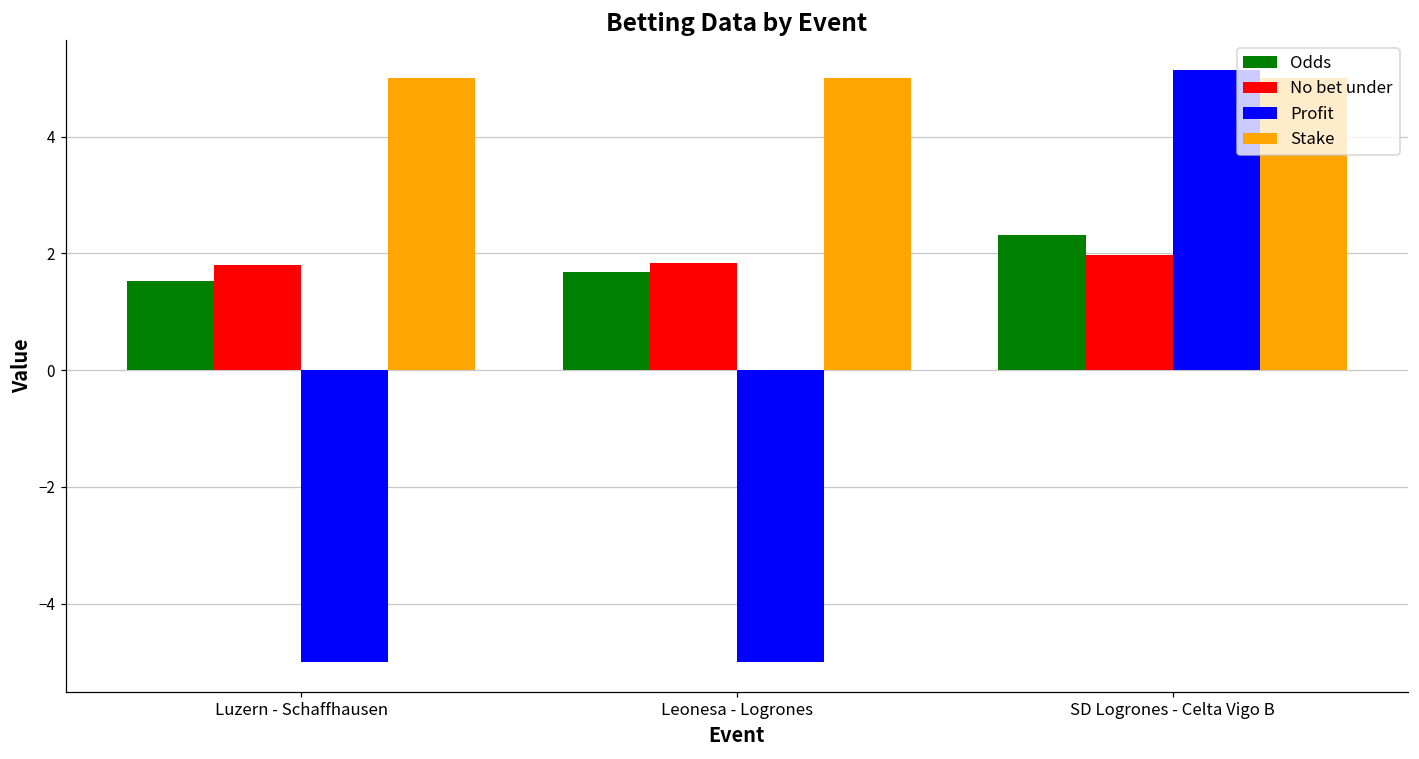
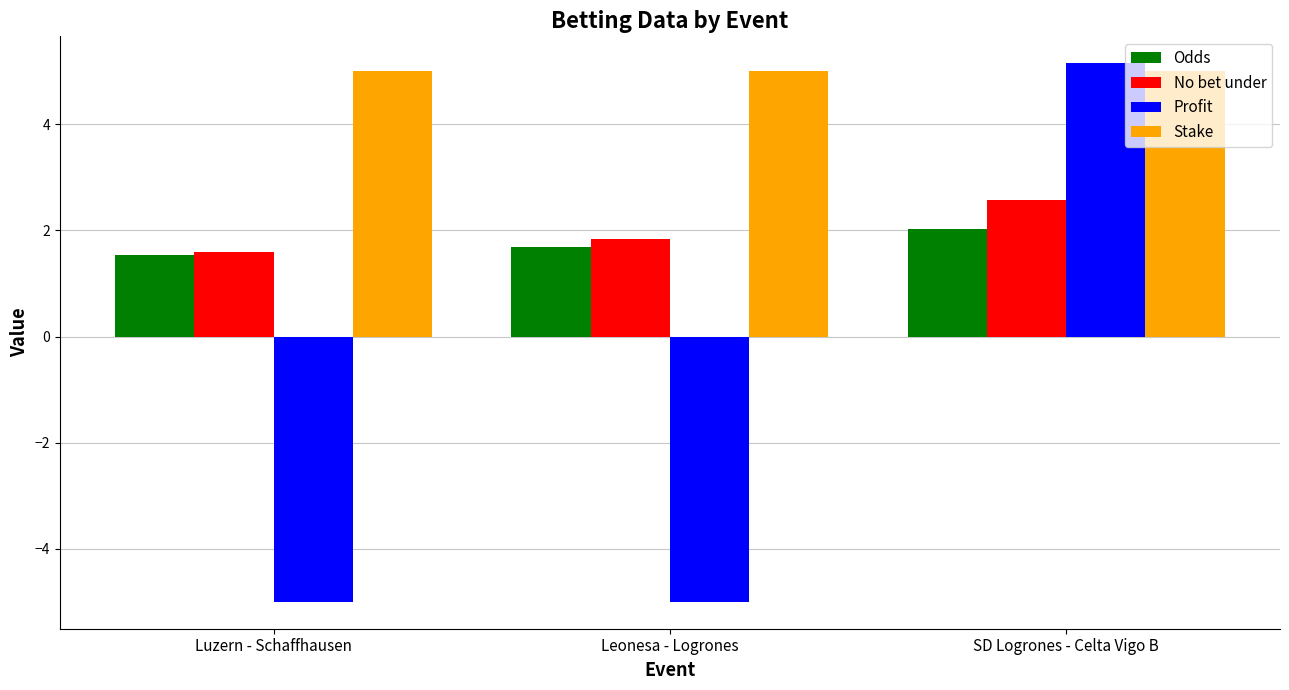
  {
    "Odds": {
      "Luzern - Schaffhausen": 1.5,
      "Leonesa - Logrones": 1.7,
-     "SD Logrones - Celta Vigo B": 2.3
+     "SD Logrones - Celta Vigo B": 2.0
    },
    "No bet under": {
-     "Luzern - Schaffhausen": 1.8,
+     "Luzern - Schaffhausen": 1.6,
      "Leonesa - Logrones": 1.8,
-     "SD Logrones - Celta Vigo B": 2.0
+     "SD Logrones - Celta Vigo B": 2.6
    },
    "Profit": {
      "Luzern - Schaffhausen": -5.0,
      "Leonesa - Logrones": -5.0,
      "SD Logrones - Celta Vigo B": 5.2
    },
    "Stake": {
      "Luzern - Schaffhausen": 5.0,
      "Leonesa - Logrones": 5.0
    }
  }
